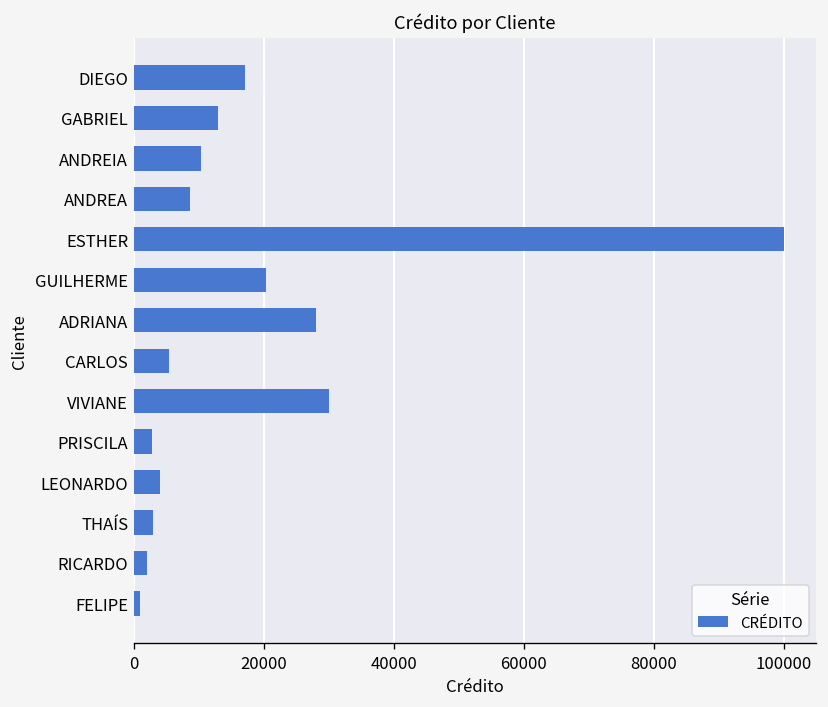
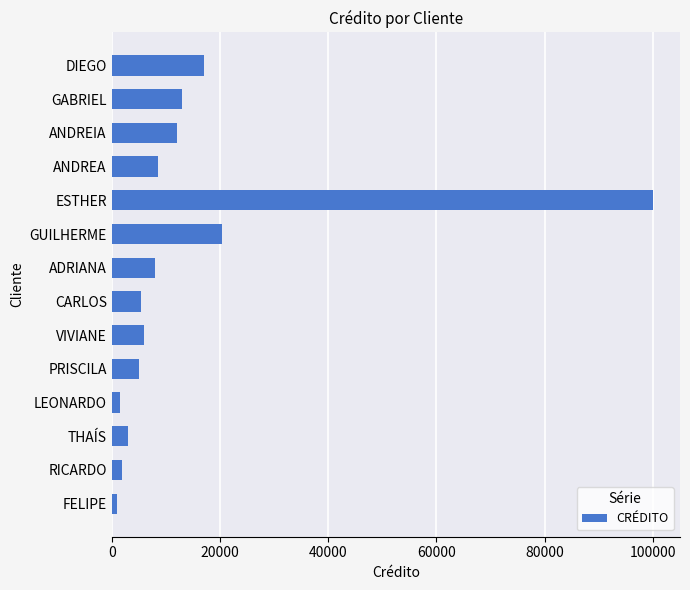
  {
    "DIEGO": 17000,
    "GABRIEL": 13000,
-   "ANDREIA": 10000,
+   "ANDREIA": 12000,
    "ANDREA": 9000,
    "ESTHER": 100000,
    "GUILHERME": 20000,
-   "ADRIANA": 28000,
+   "ADRIANA": 8000,
    "CARLOS": 5000,
-   "VIVIANE": 30000,
-   "PRISCILA": 3000,
-   "LEONARDO": 4000,
+   "VIVIANE": 6000,
+   "PRISCILA": 5000,
+   "LEONARDO": 1000,
    "THAÍS": 3000,
    "RICARDO": 2000,
    "FELIPE": 1000
  }
